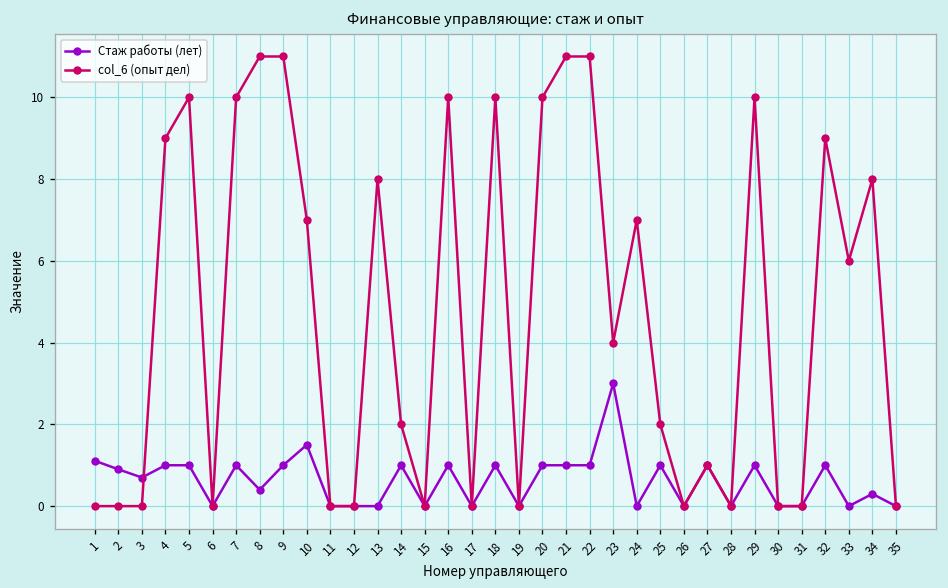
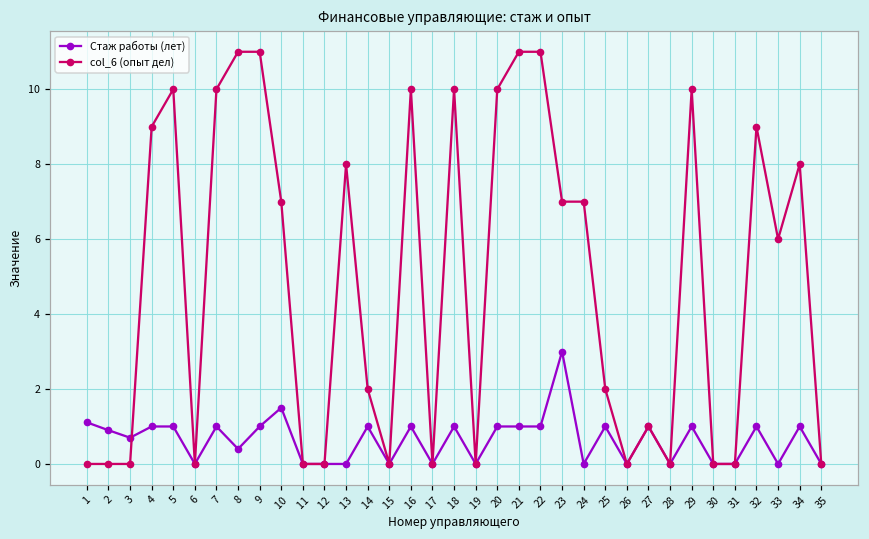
  {
    "Стаж работы (лет)": {
      "1": 1.1,
      "2": 0.9,
      "3": 0.7,
      "4": 1.0,
      "5": 1.0,
      "7": 1.0,
      "8": 0.4,
      "9": 1.0,
      "10": 1.5,
      "13": 0.0,
      "14": 1.0,
      "16": 1.0,
      "18": 1.0,
      "20": 1.0,
      "21": 1.0,
      "22": 1.0,
      "23": 3.0,
      "24": 0.0,
      "25": 1.0,
      "29": 1.0,
      "32": 1.0,
      "33": 0.0,
-     "34": 0.3
+     "34": 1.0
    },
    "col_6 (опыт дел)": {
      "1": 0,
      "2": 0,
      "3": 0,
      "4": 9,
      "5": 10,
      "7": 10,
      "8": 11,
      "9": 11,
      "10": 7,
      "13": 8,
      "14": 2,
      "16": 10,
      "18": 10,
      "20": 10,
      "21": 11,
      "22": 11,
-     "23": 4,
+     "23": 7,
      "24": 7,
      "25": 2,
      "29": 10,
      "32": 9,
      "33": 6,
      "34": 8
    }
  }
